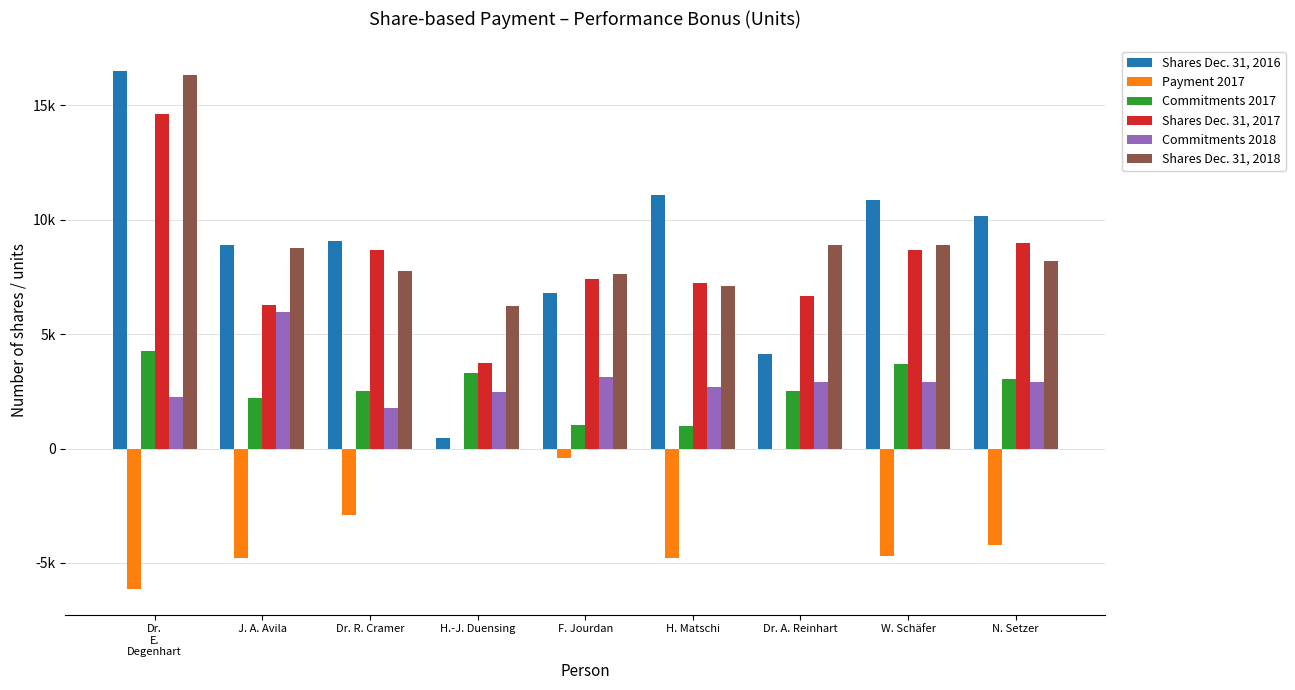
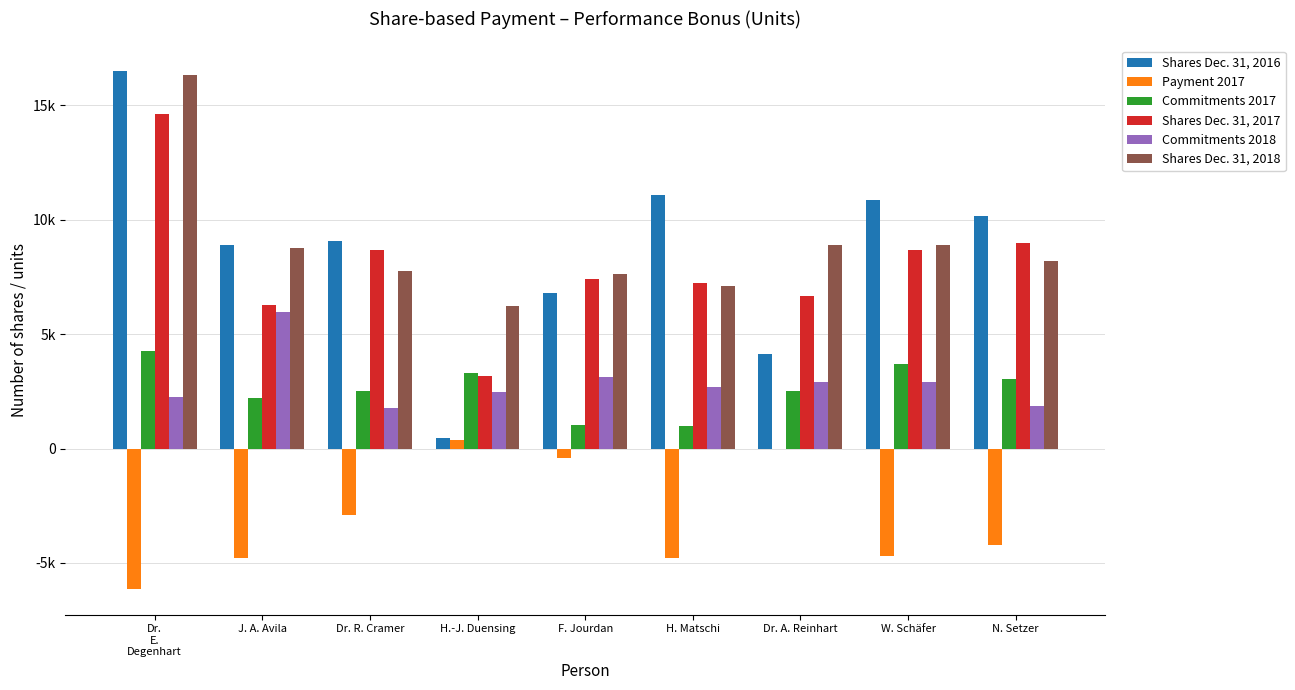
  {
    "Shares Dec. 31, 2016": {
      "Dr. E. Degenhart": 16500,
      "J. A. Avila": 8900,
      "Dr. R. Cramer": 9100,
      "H.-J. Duensing": 500,
      "F. Jourdan": 6800,
      "H. Matschi": 11100,
      "Dr. A. Reinhart": 4100,
      "W. Schäfer": 10900,
      "N. Setzer": 10200
    },
    "Payment 2017": {
      "Dr. E. Degenhart": -6100,
      "J. A. Avila": -4800,
      "Dr. R. Cramer": -2900,
-     "H.-J. Duensing": 0,
+     "H.-J. Duensing": 400,
      "F. Jourdan": -400,
      "H. Matschi": -4800,
      "Dr. A. Reinhart": 0,
      "W. Schäfer": -4700,
      "N. Setzer": -4200
    },
    "Commitments 2017": {
      "Dr. E. Degenhart": 4300,
      "J. A. Avila": 2200,
      "Dr. R. Cramer": 2500,
      "H.-J. Duensing": 3300,
      "F. Jourdan": 1000,
      "H. Matschi": 1000,
      "Dr. A. Reinhart": 2500,
      "W. Schäfer": 3700,
      "N. Setzer": 3000
    },
    "Shares Dec. 31, 2017": {
      "Dr. E. Degenhart": 14600,
      "J. A. Avila": 6300,
      "Dr. R. Cramer": 8700,
-     "H.-J. Duensing": 3800,
+     "H.-J. Duensing": 3200,
      "F. Jourdan": 7400,
      "H. Matschi": 7200,
      "Dr. A. Reinhart": 6700,
      "W. Schäfer": 8700,
      "N. Setzer": 9000
    },
    "Commitments 2018": {
      "Dr. E. Degenhart": 2200,
      "J. A. Avila": 6000,
      "Dr. R. Cramer": 1800,
      "H.-J. Duensing": 2500,
      "F. Jourdan": 3100,
      "H. Matschi": 2700,
      "Dr. A. Reinhart": 2900,
      "W. Schäfer": 2900,
-     "N. Setzer": 2900
+     "N. Setzer": 1900
    },
    "Shares Dec. 31, 2018": {
      "Dr. E. Degenhart": 16300,
      "J. A. Avila": 8800,
      "Dr. R. Cramer": 7800,
      "H.-J. Duensing": 6200,
      "F. Jourdan": 7600,
      "H. Matschi": 7100,
      "Dr. A. Reinhart": 8900,
      "W. Schäfer": 8900,
      "N. Setzer": 8200
    }
  }
